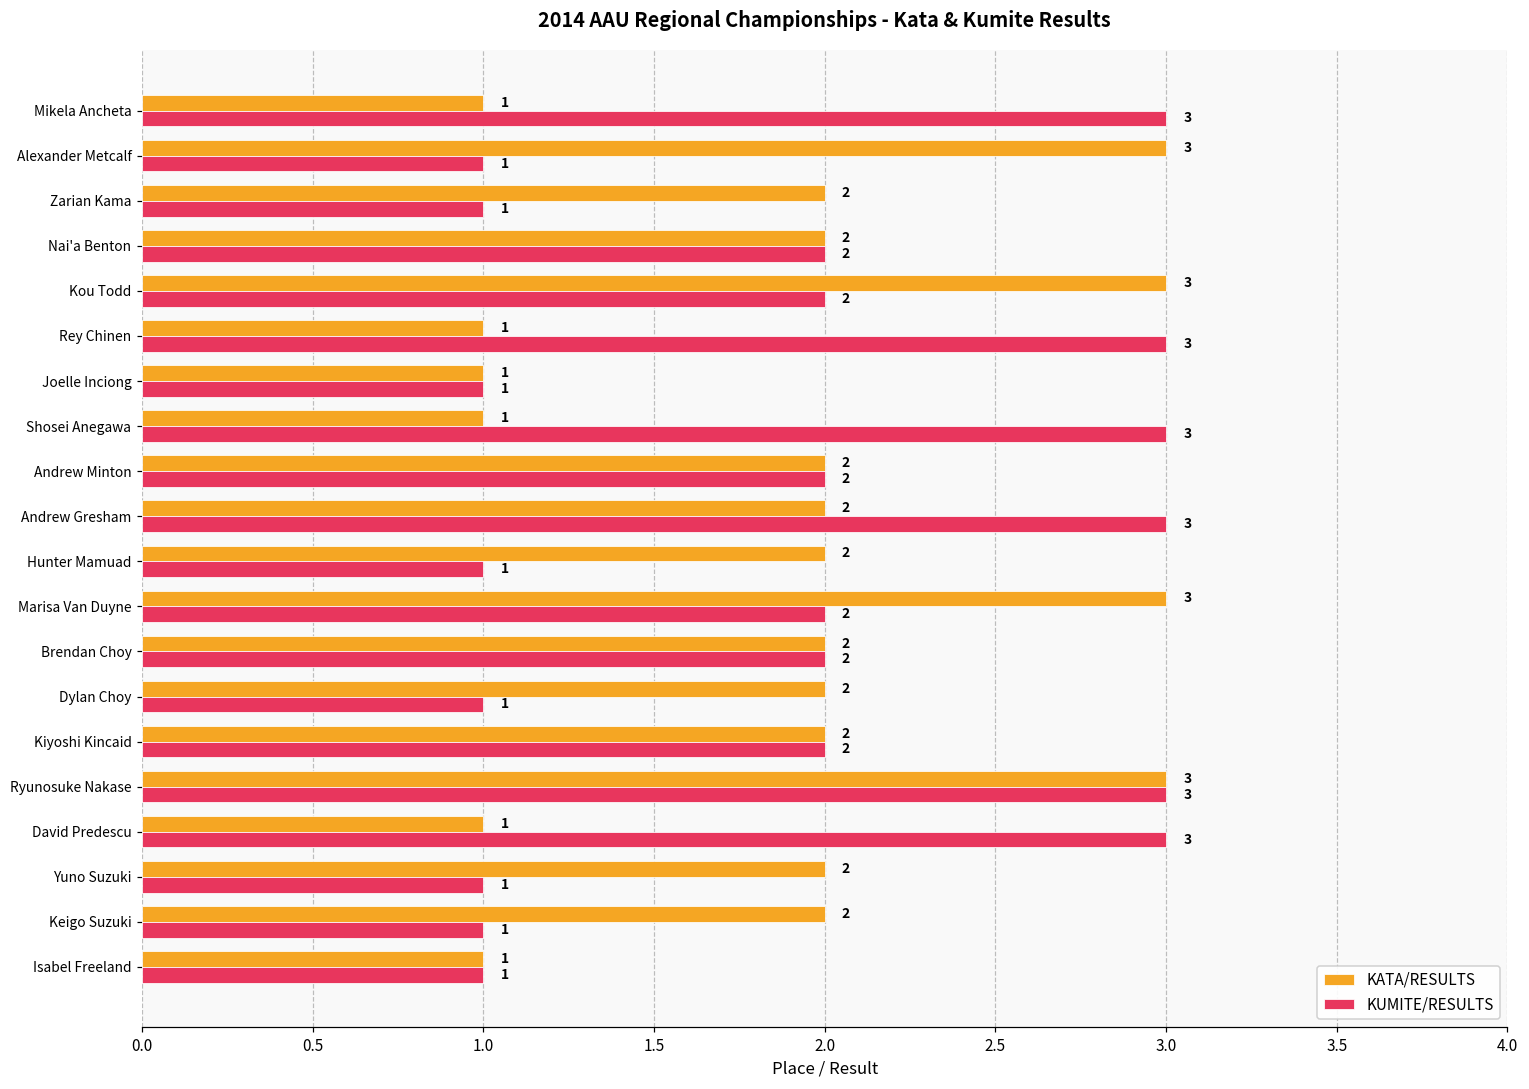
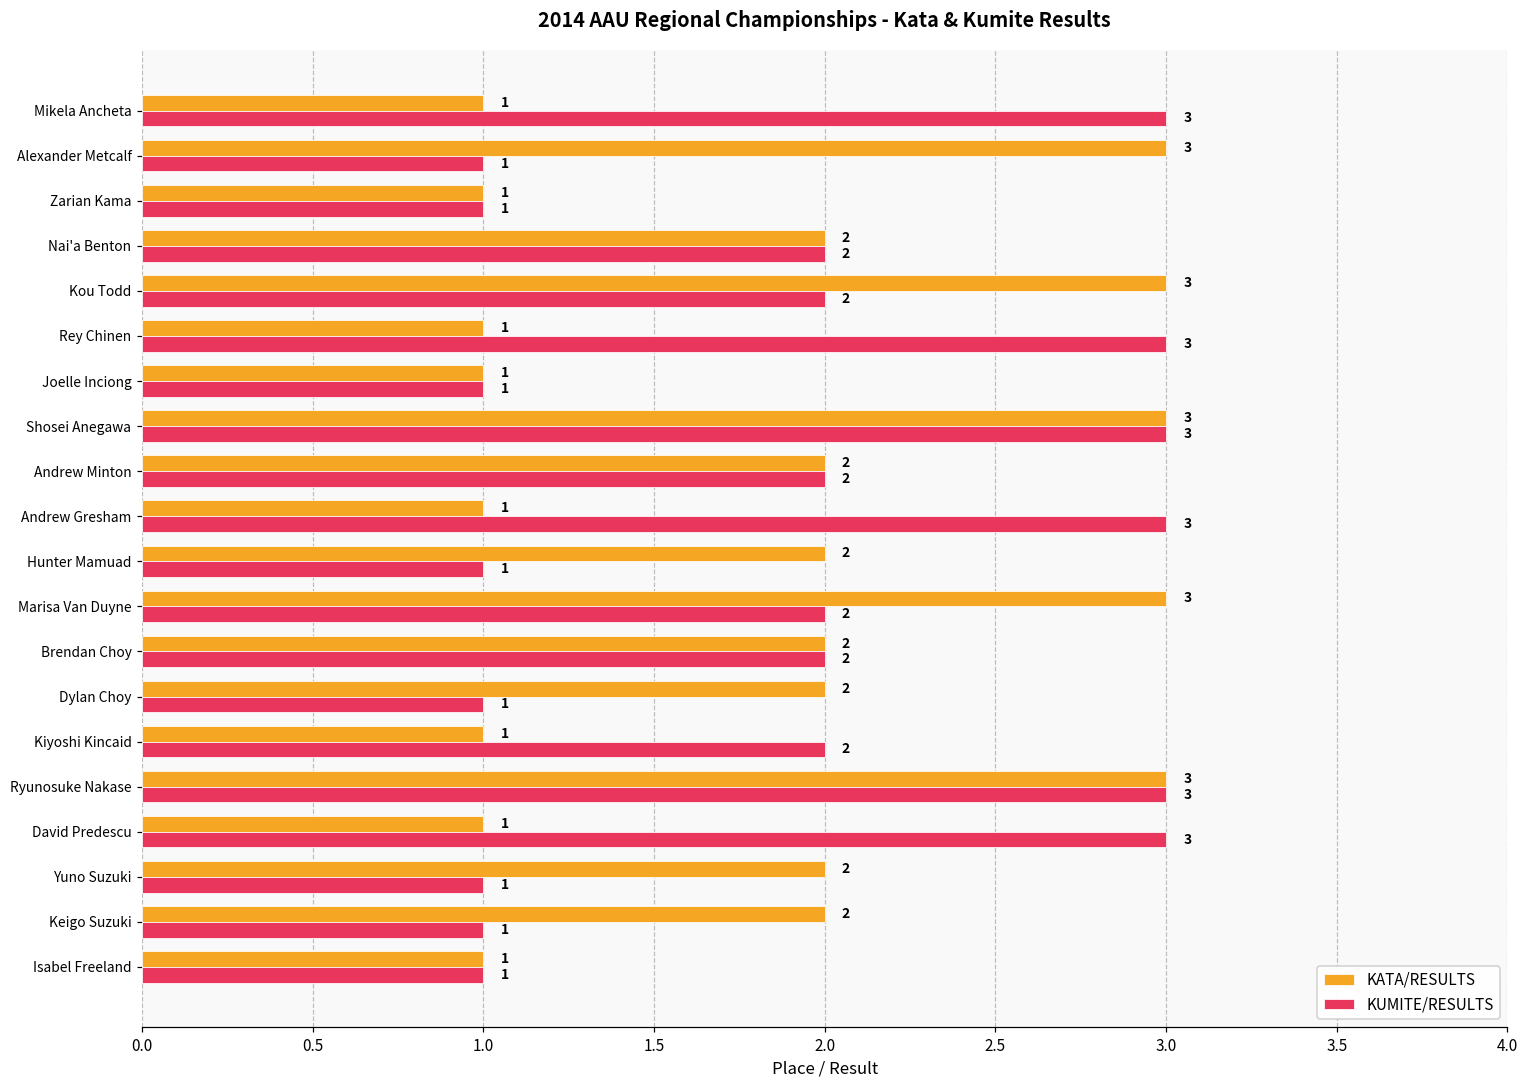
  {
    "KATA/RESULTS": {
      "Mikela Ancheta": 1,
      "Alexander Metcalf": 3,
-     "Zarian Kama": 2,
+     "Zarian Kama": 1,
      "Nai'a Benton": 2,
      "Kou Todd": 3,
      "Rey Chinen": 1,
      "Joelle Inciong": 1,
-     "Shosei Anegawa": 1,
+     "Shosei Anegawa": 3,
      "Andrew Minton": 2,
-     "Andrew Gresham": 2,
+     "Andrew Gresham": 1,
      "Hunter Mamuad": 2,
      "Marisa Van Duyne": 3,
      "Brendan Choy": 2,
      "Dylan Choy": 2,
-     "Kiyoshi Kincaid": 2,
+     "Kiyoshi Kincaid": 1,
      "Ryunosuke Nakase": 3,
      "David Predescu": 1,
      "Yuno Suzuki": 2,
      "Keigo Suzuki": 2,
      "Isabel Freeland": 1
    },
    "KUMITE/RESULTS": {
      "Mikela Ancheta": 3,
      "Alexander Metcalf": 1,
      "Zarian Kama": 1,
      "Nai'a Benton": 2,
      "Kou Todd": 2,
      "Rey Chinen": 3,
      "Joelle Inciong": 1,
      "Shosei Anegawa": 3,
      "Andrew Minton": 2,
      "Andrew Gresham": 3,
      "Hunter Mamuad": 1,
      "Marisa Van Duyne": 2,
      "Brendan Choy": 2,
      "Dylan Choy": 1,
      "Kiyoshi Kincaid": 2,
      "Ryunosuke Nakase": 3,
      "David Predescu": 3,
      "Yuno Suzuki": 1,
      "Keigo Suzuki": 1,
      "Isabel Freeland": 1
    }
  }
